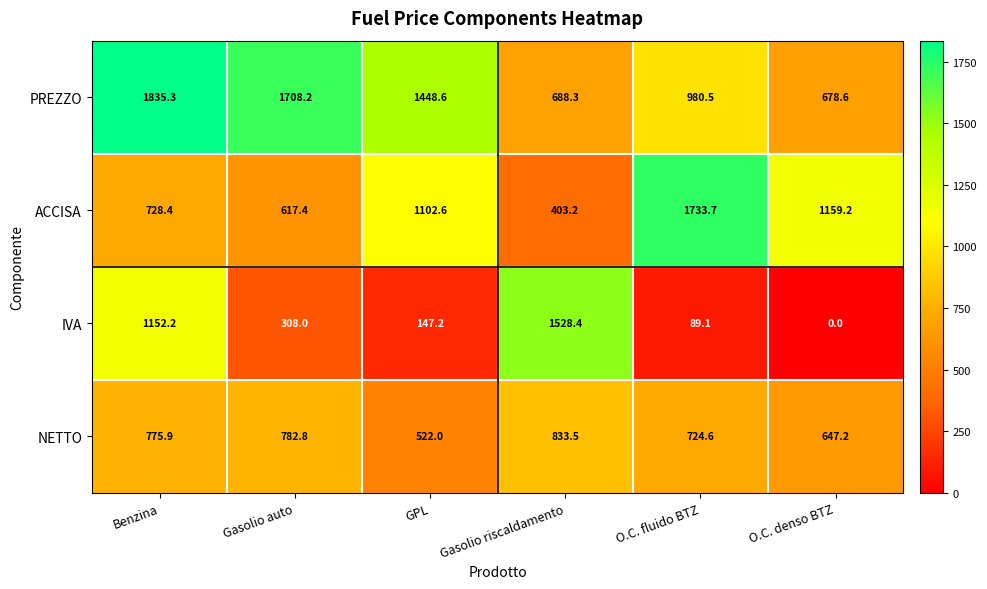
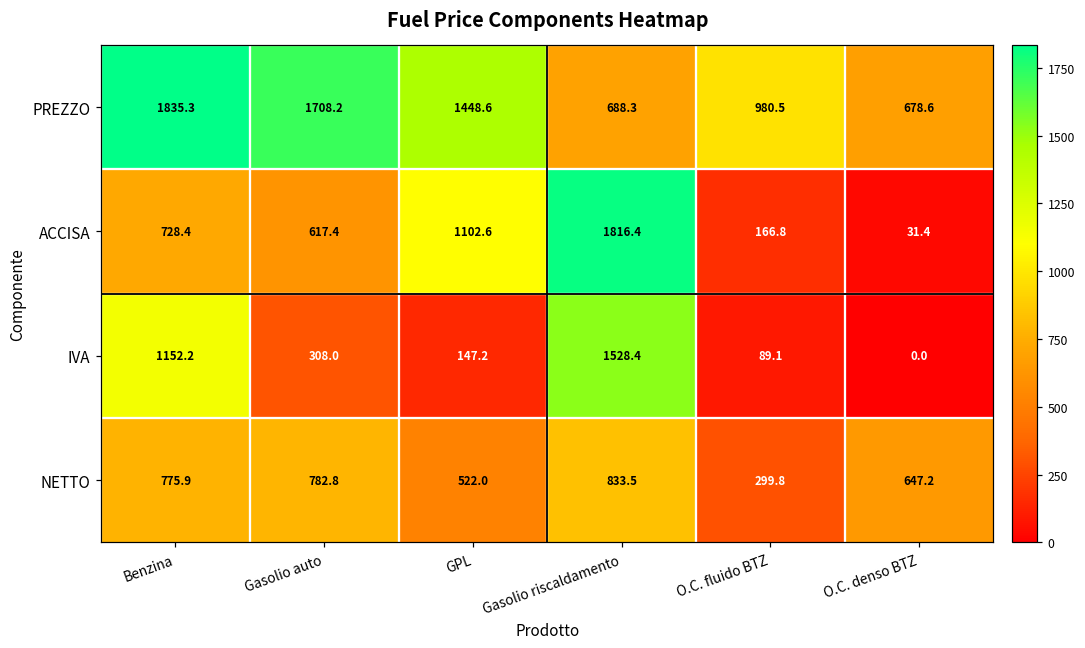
  {
    "PREZZO": {
      "Benzina": 1835.3,
      "Gasolio auto": 1708.2,
      "GPL": 1448.6,
      "Gasolio riscaldamento": 688.3,
      "O.C. fluido BTZ": 980.5,
      "O.C. denso BTZ": 678.6
    },
    "ACCISA": {
      "Benzina": 728.4,
      "Gasolio auto": 617.4,
      "GPL": 1102.6,
-     "Gasolio riscaldamento": 403.2,
-     "O.C. fluido BTZ": 1733.7,
-     "O.C. denso BTZ": 1159.2
+     "Gasolio riscaldamento": 1816.4,
+     "O.C. fluido BTZ": 166.8,
+     "O.C. denso BTZ": 31.4
    },
    "IVA": {
      "Benzina": 1152.2,
      "Gasolio auto": 308.0,
      "GPL": 147.2,
      "Gasolio riscaldamento": 1528.4,
      "O.C. fluido BTZ": 89.1,
      "O.C. denso BTZ": 0.0
    },
    "NETTO": {
      "Benzina": 775.9,
      "Gasolio auto": 782.8,
      "GPL": 522.0,
      "Gasolio riscaldamento": 833.5,
-     "O.C. fluido BTZ": 724.6,
+     "O.C. fluido BTZ": 299.8,
      "O.C. denso BTZ": 647.2
    }
  }
